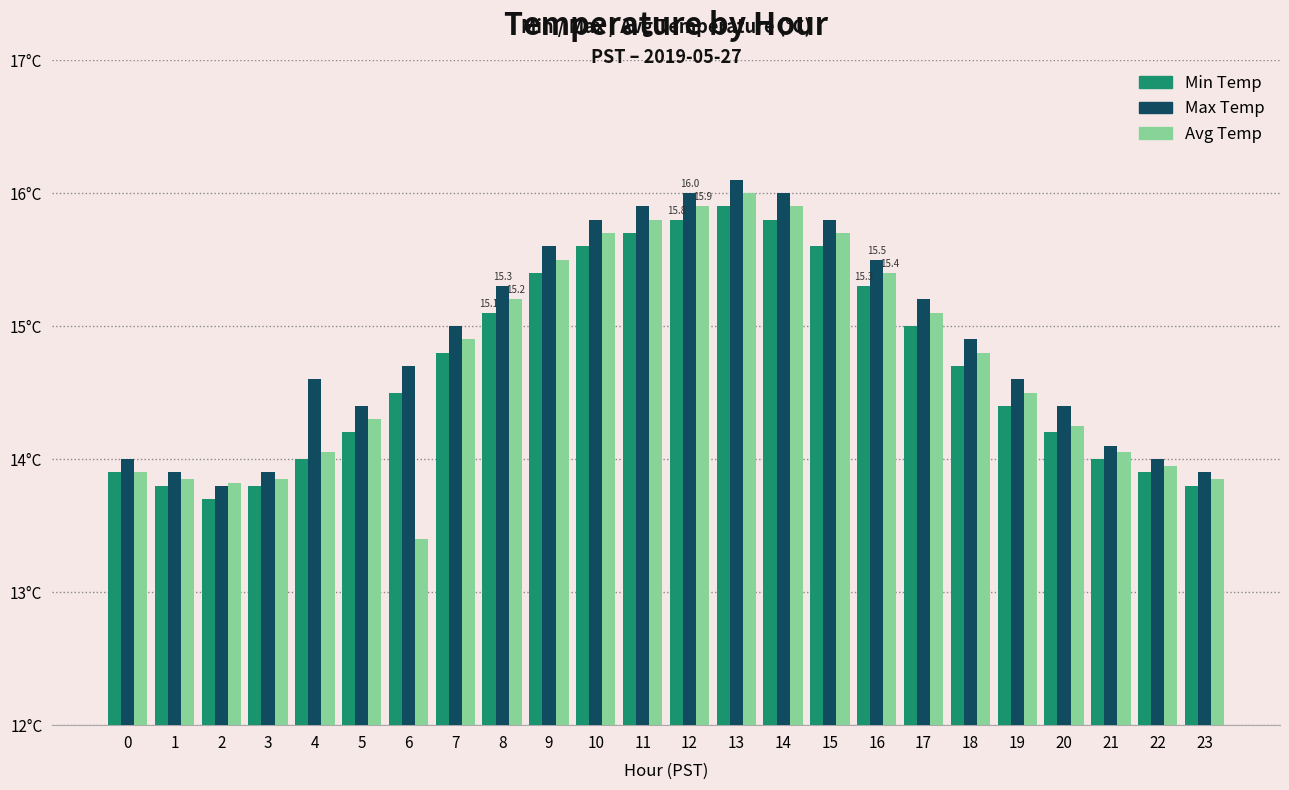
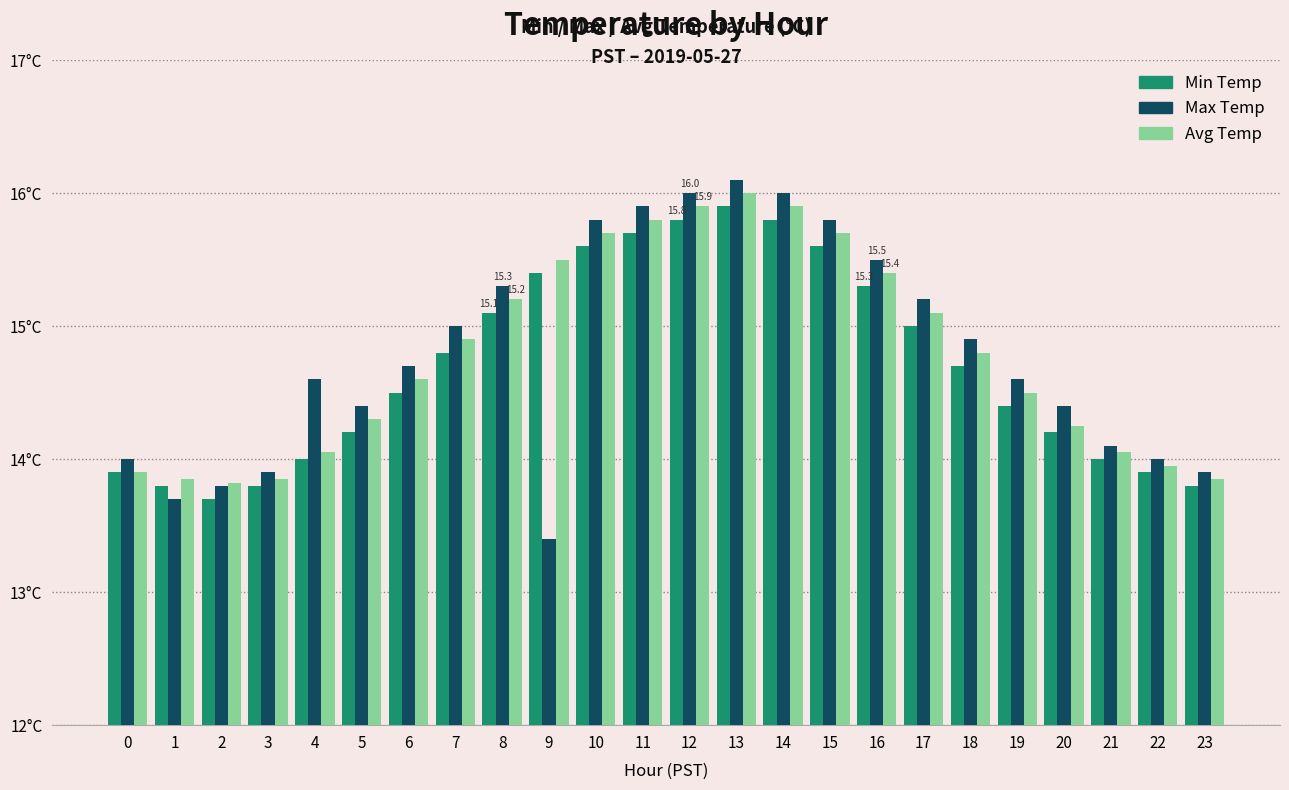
  {
    "Min Temp": {
      "8": "15.1",
      "12": "15.8",
      "16": "15.3"
    },
    "Max Temp": {
      "0": "14.0°C",
-     "1": "13.9°C",
+     "1": "13.7°C",
      "2": "13.8°C",
      "3": "13.9°C",
      "4": "14.6°C",
      "5": "14.4°C",
      "6": "14.7°C",
      "7": "15.0°C",
-     "9": "15.6°C",
+     "9": "13.4°C",
      "10": "15.8°C",
      "11": "15.9°C",
      "13": "16.1°C",
      "14": "16.0°C",
      "15": "15.8°C",
      "17": "15.2°C",
      "18": "14.9°C",
      "19": "14.6°C",
      "20": "14.4°C",
      "21": "14.1°C",
      "22": "14.0°C",
      "23": "13.9°C"
    },
    "Avg Temp": {
      "0": "13.9°C",
      "1": "13.85°C",
      "2": "13.82°C",
      "3": "13.85°C",
      "4": "14.05°C",
      "5": "14.3°C",
-     "6": "13.4°C",
+     "6": "14.6°C",
      "7": "14.9°C",
      "9": "15.5°C",
      "10": "15.7°C",
      "13": "16.0°C",
      "14": "15.9°C",
      "15": "15.7°C",
      "17": "15.1°C",
      "18": "14.8°C",
      "19": "14.5°C",
      "20": "14.25°C",
      "21": "14.05°C",
      "22": "13.95°C",
      "23": "13.85°C"
    }
  }
